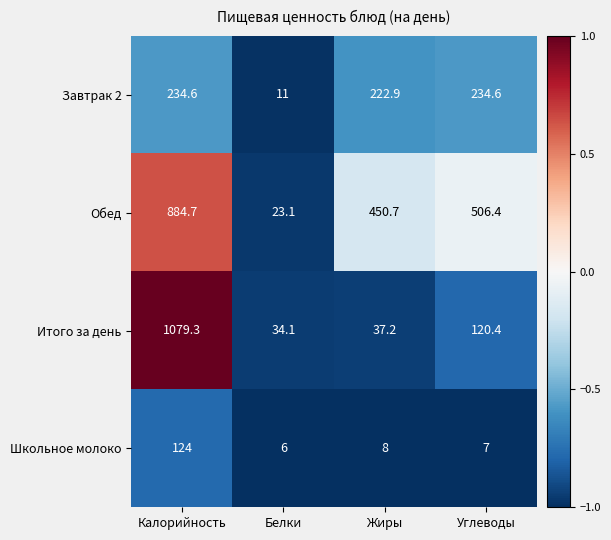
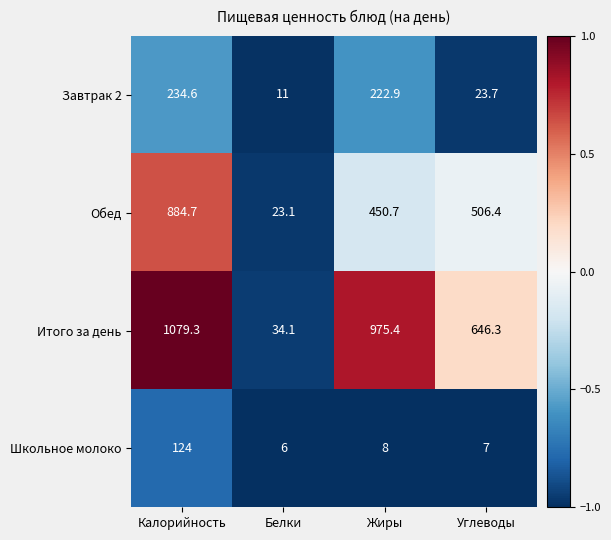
  {
    "Завтрак 2": {
      "Калорийность": 234.6,
      "Белки": 11,
      "Жиры": 222.9,
-     "Углеводы": 234.6
+     "Углеводы": 23.7
    },
    "Обед": {
      "Калорийность": 884.7,
      "Белки": 23.1,
      "Жиры": 450.7,
      "Углеводы": 506.4
    },
    "Итого за день": {
      "Калорийность": 1079.3,
      "Белки": 34.1,
-     "Жиры": 37.2,
-     "Углеводы": 120.4
+     "Жиры": 975.4,
+     "Углеводы": 646.3
    },
    "Школьное молоко": {
      "Калорийность": 124,
      "Белки": 6,
      "Жиры": 8,
      "Углеводы": 7
    }
  }
